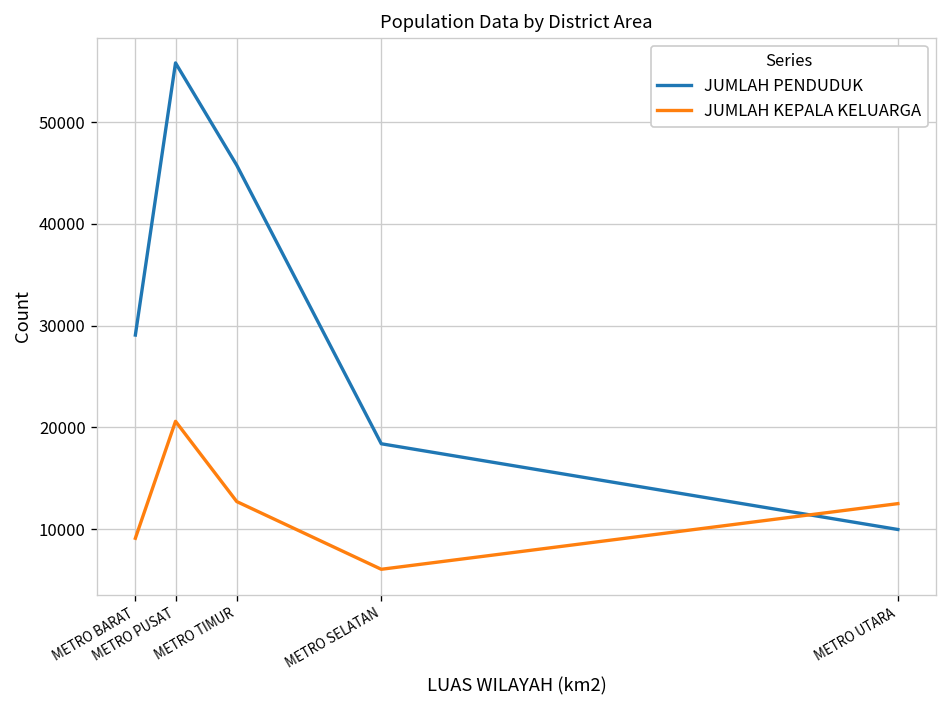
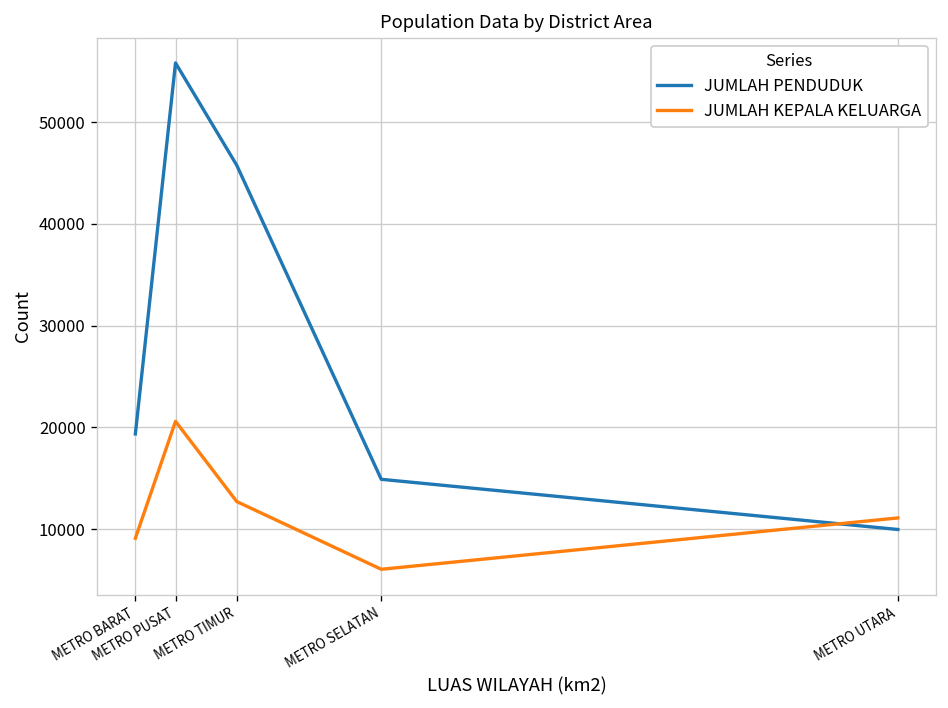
  {
    "JUMLAH PENDUDUK": {
-     "METRO BARAT": 29000,
+     "METRO BARAT": 19000,
      "METRO PUSAT": 56000,
      "METRO TIMUR": 46000,
-     "METRO SELATAN": 18000,
+     "METRO SELATAN": 15000,
      "METRO UTARA": 10000
    },
    "JUMLAH KEPALA KELUARGA": {
      "METRO BARAT": 9000,
      "METRO PUSAT": 21000,
      "METRO TIMUR": 13000,
      "METRO SELATAN": 6000,
-     "METRO UTARA": 13000
+     "METRO UTARA": 11000
    }
  }
